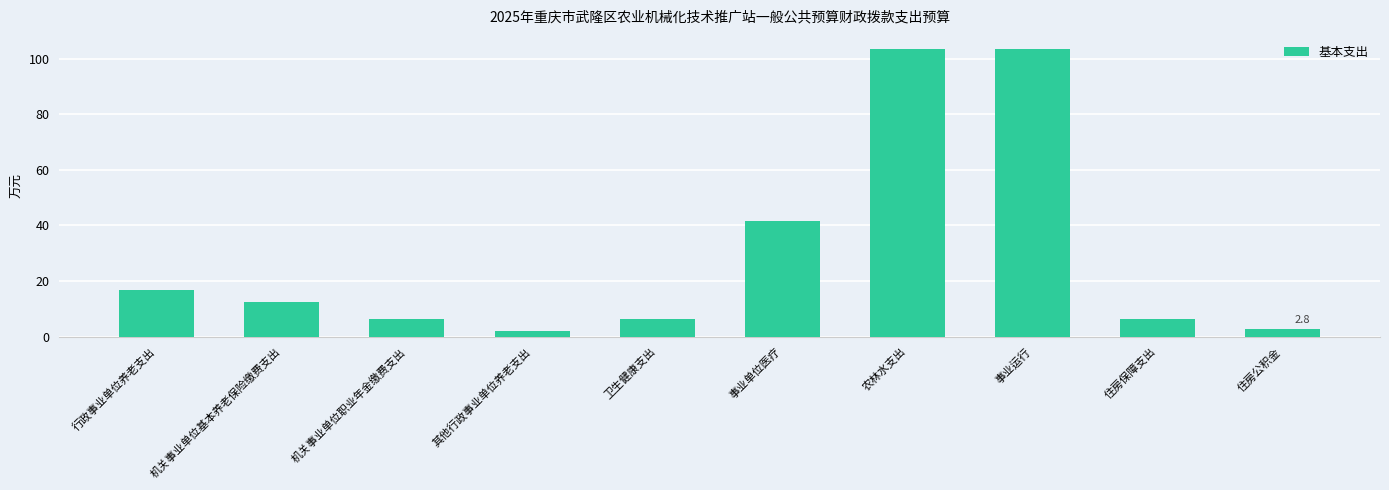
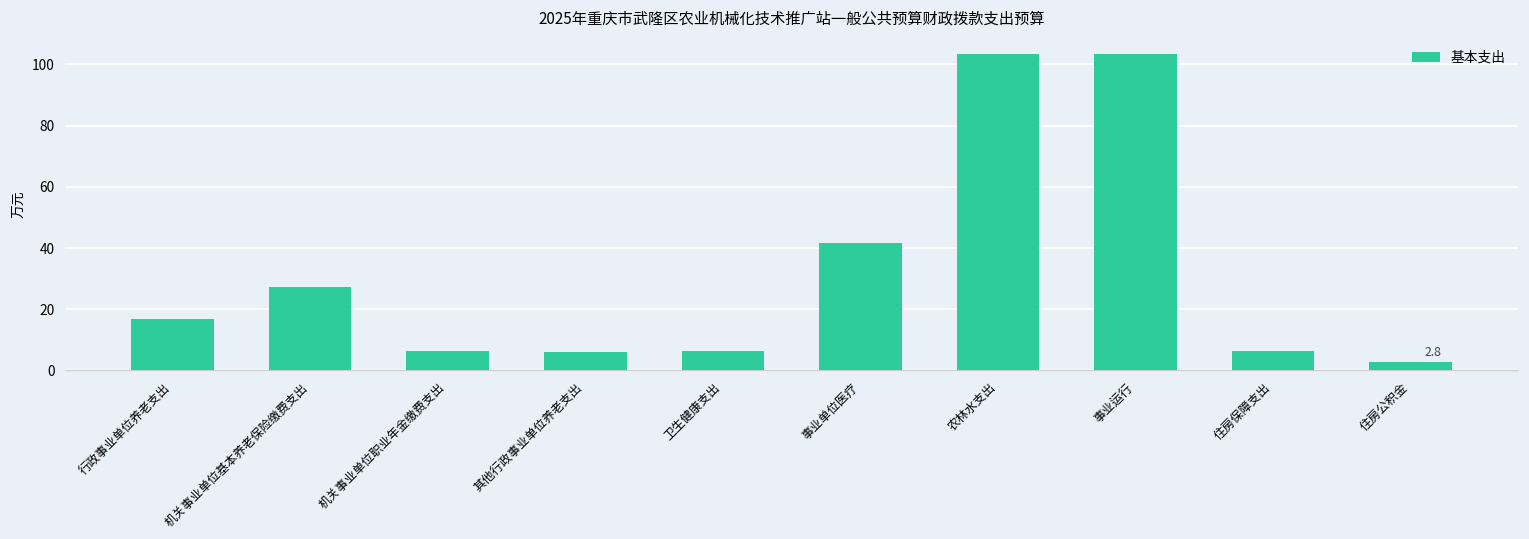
  {
    "行政事业单位养老支出": 17,
-   "机关事业单位基本养老保险缴费支出": 12,
+   "机关事业单位基本养老保险缴费支出": 27,
    "机关事业单位职业年金缴费支出": 6,
-   "其他行政事业单位养老支出": 2,
+   "其他行政事业单位养老支出": 6,
    "卫生健康支出": 6,
    "事业单位医疗": 42,
    "农林水支出": 103,
    "事业运行": 103,
    "住房保障支出": 6
  }
